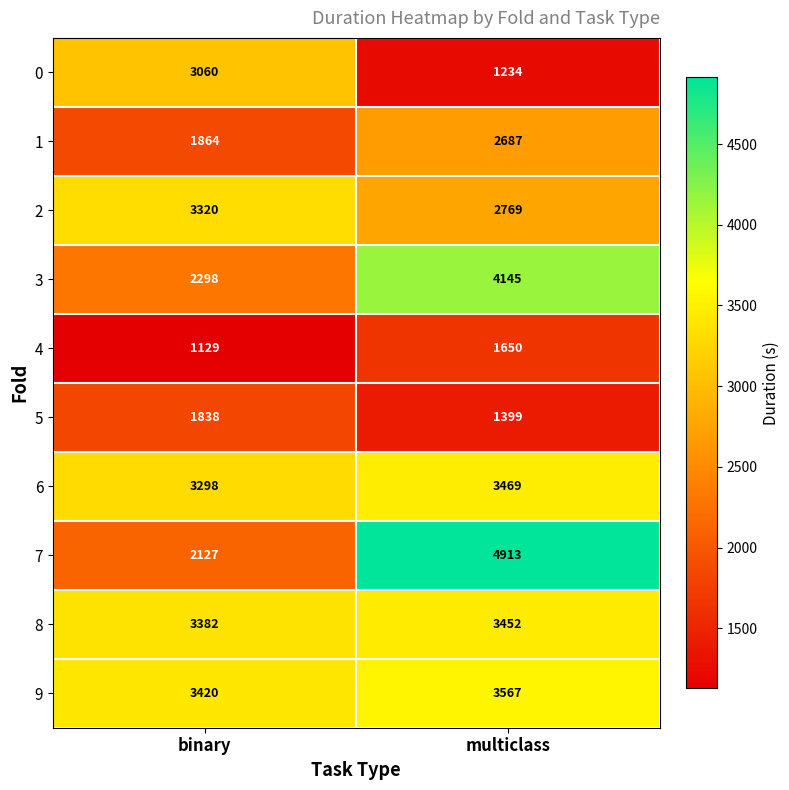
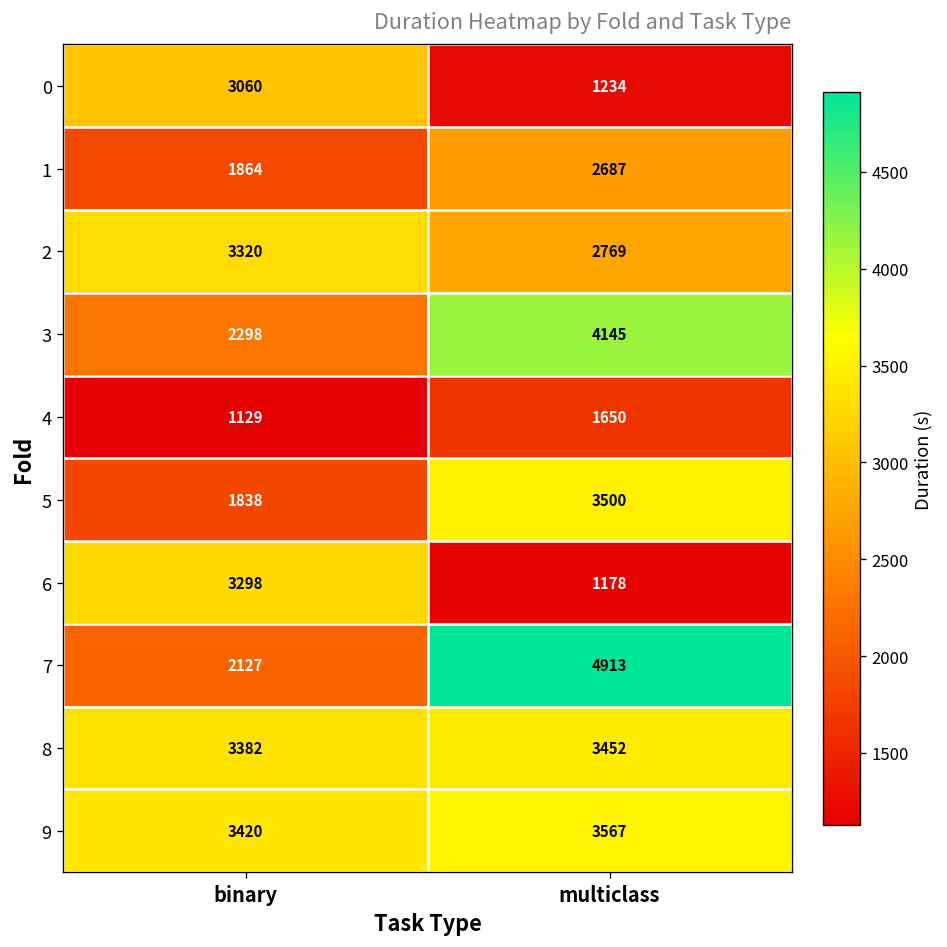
  {
    "0": {
      "binary": 3060,
      "multiclass": 1234
    },
    "1": {
      "binary": 1864,
      "multiclass": 2687
    },
    "2": {
      "binary": 3320,
      "multiclass": 2769
    },
    "3": {
      "binary": 2298,
      "multiclass": 4145
    },
    "4": {
      "binary": 1129,
      "multiclass": 1650
    },
    "5": {
      "binary": 1838,
-     "multiclass": 1399
+     "multiclass": 3500
    },
    "6": {
      "binary": 3298,
-     "multiclass": 3469
+     "multiclass": 1178
    },
    "7": {
      "binary": 2127,
      "multiclass": 4913
    },
    "8": {
      "binary": 3382,
      "multiclass": 3452
    },
    "9": {
      "binary": 3420,
      "multiclass": 3567
    }
  }
